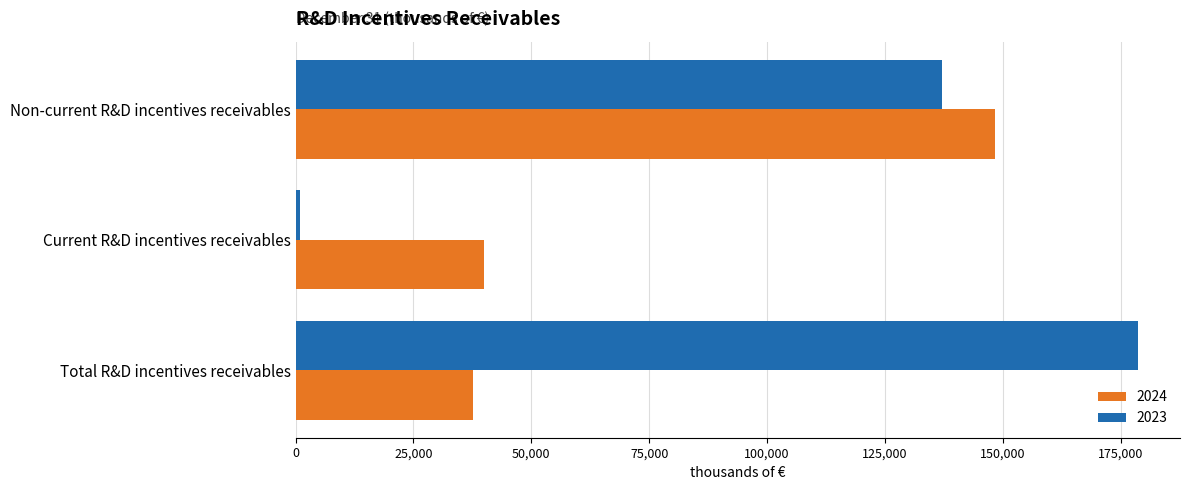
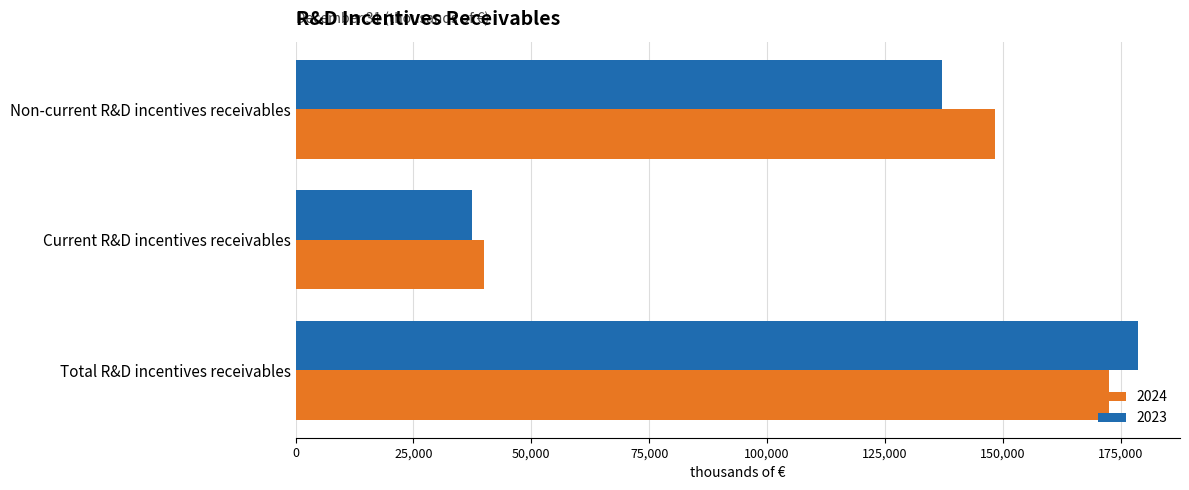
  {
    "2024": {
      "Non-current R&D incentives receivables": "148,000",
      "Current R&D incentives receivables": "40,000",
-     "Total R&D incentives receivables": "38,000"
+     "Total R&D incentives receivables": "173,000"
    },
    "2023": {
      "Non-current R&D incentives receivables": "137,000",
-     "Current R&D incentives receivables": "1,000",
+     "Current R&D incentives receivables": "37,000",
      "Total R&D incentives receivables": "179,000"
    }
  }
